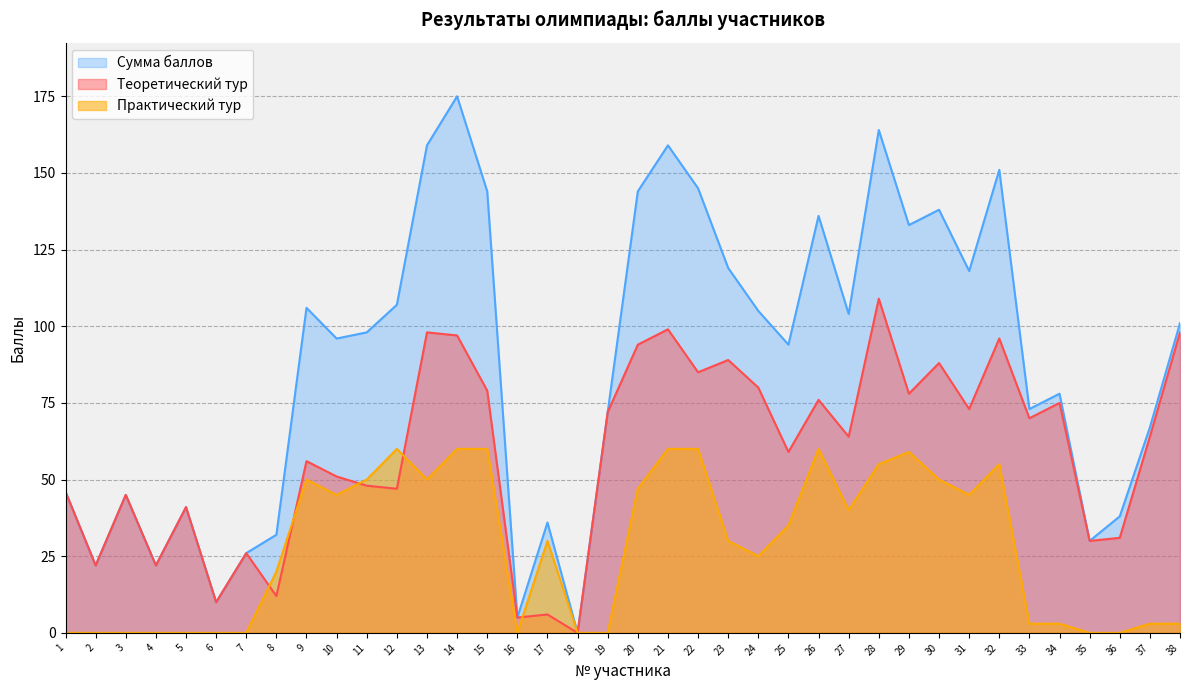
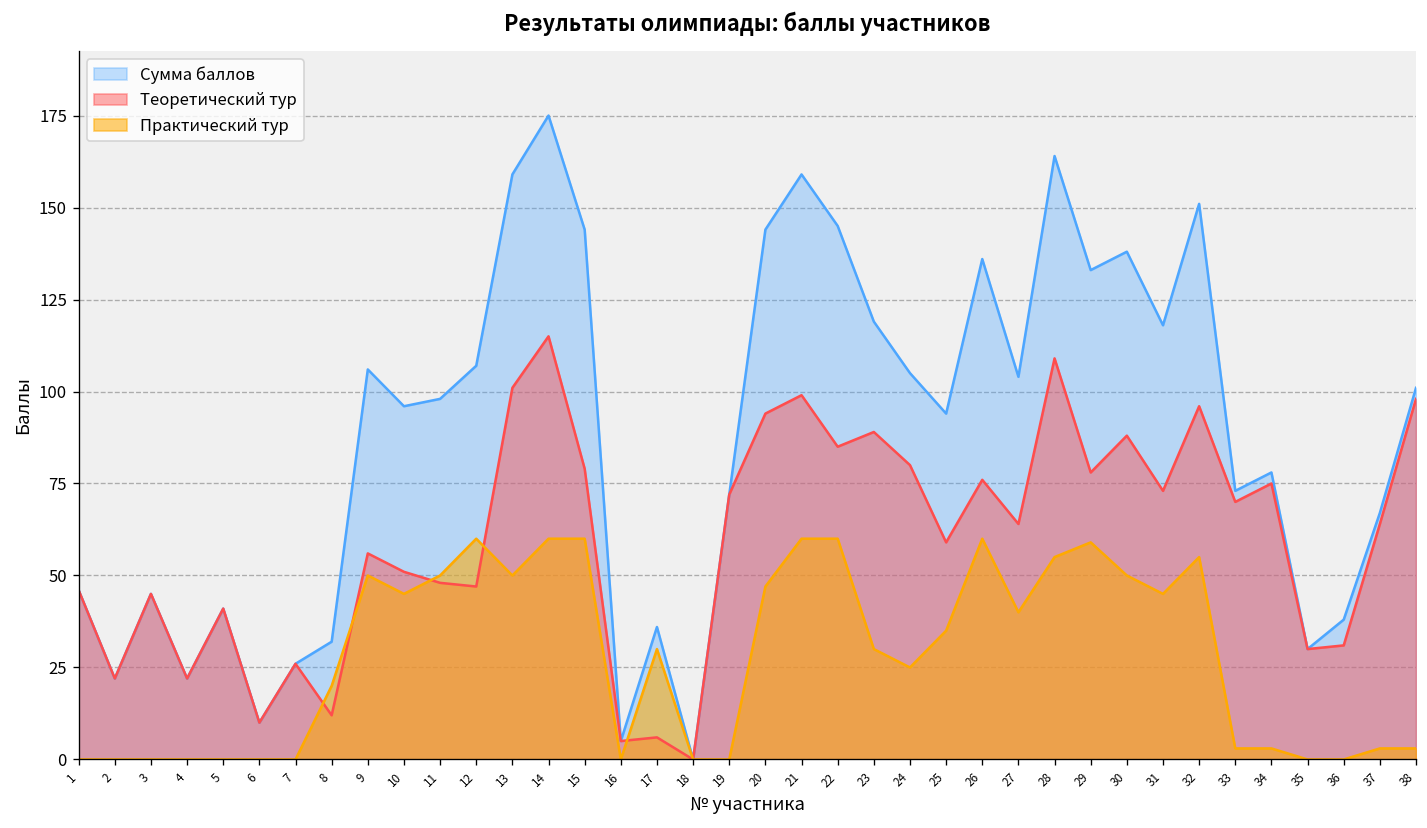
  {
    "Сумма баллов": {
      "8": 32,
      "9": 106,
      "10": 96,
      "11": 98,
      "12": 107,
      "13": 159,
      "14": 175,
      "15": 144,
      "17": 36,
      "20": 144,
      "21": 159,
      "22": 145,
      "23": 119,
      "24": 105,
      "25": 94,
      "26": 136,
      "27": 104,
      "28": 164,
      "29": 133,
      "30": 138,
      "31": 118,
      "32": 151,
      "33": 73,
      "34": 78,
      "36": 38,
      "37": 67,
      "38": 101
    },
    "Теоретический тур": {
      "8": 12,
      "9": 56,
      "10": 51,
      "11": 48,
      "12": 47,
-     "13": 98,
-     "14": 97,
+     "13": 101,
+     "14": 115,
      "15": 79,
      "17": 6,
      "20": 94,
      "21": 99,
      "22": 85,
      "23": 89,
      "24": 80,
      "25": 59,
      "26": 76,
      "27": 64,
      "28": 109,
      "29": 78,
      "30": 88,
      "31": 73,
      "32": 96,
      "33": 70,
      "34": 75,
      "36": 31,
      "37": 64,
      "38": 98
    },
    "Практический тур": {
      "1": 0,
      "2": 0,
      "3": 0,
      "4": 0,
      "5": 0,
      "6": 0,
      "7": 0,
      "8": 20,
      "9": 50,
      "10": 45,
      "11": 50,
      "12": 60,
      "13": 50,
      "14": 60,
      "15": 60,
      "16": 0,
      "17": 30,
      "19": 0,
      "20": 47,
      "21": 60,
      "22": 60,
      "23": 30,
      "24": 25,
      "25": 35,
      "26": 60,
      "27": 40,
      "28": 55,
      "29": 59,
      "30": 50,
      "31": 45,
      "32": 55,
      "33": 3,
      "34": 3,
      "35": 0,
      "36": 0,
      "37": 3,
      "38": 3
    }
  }
